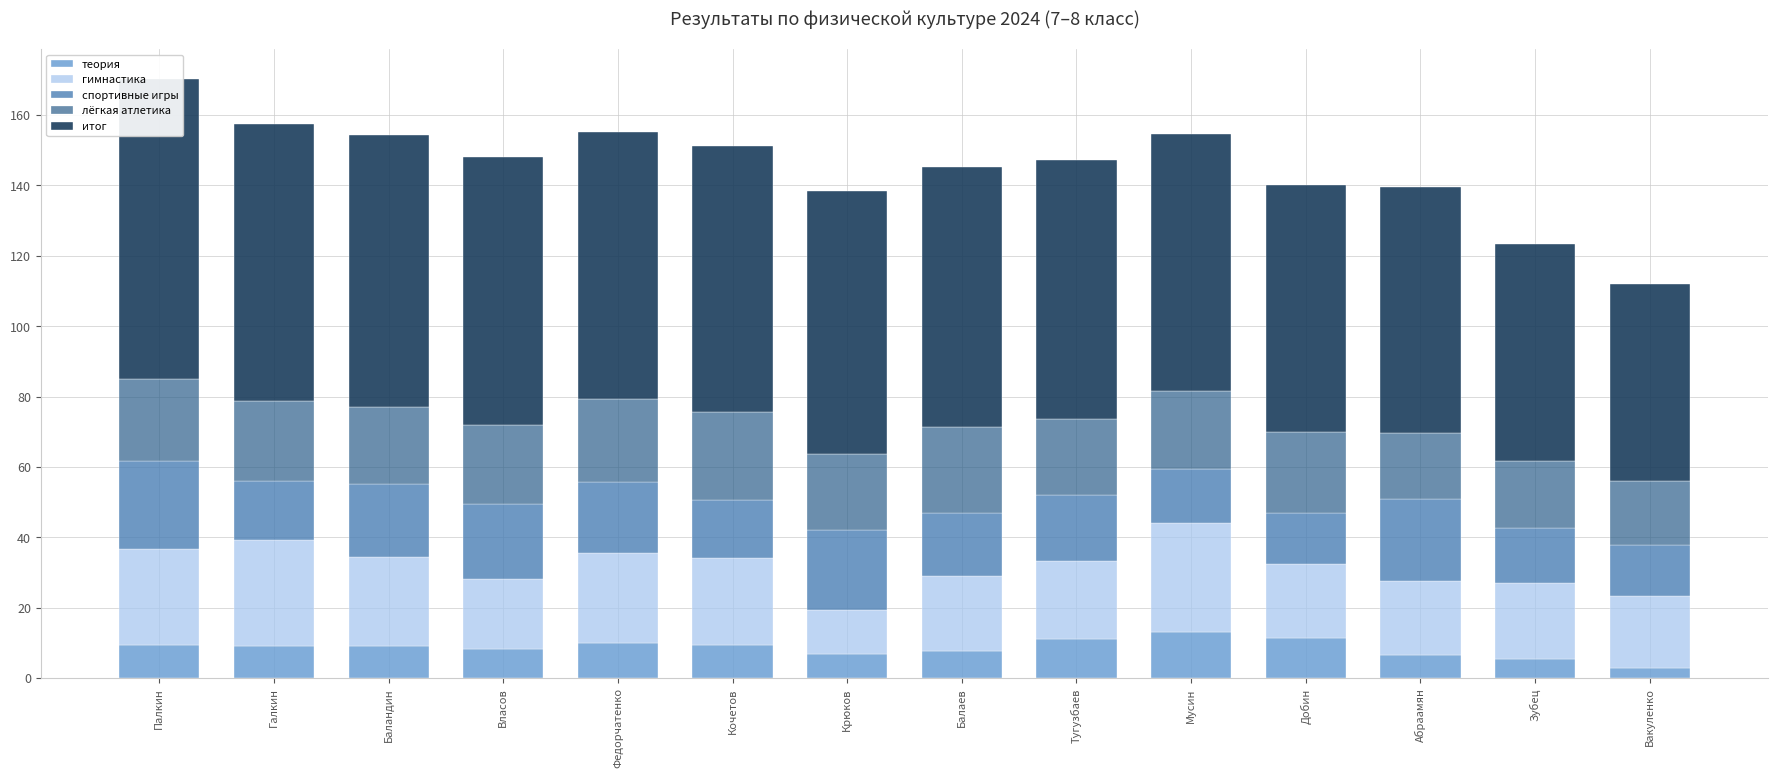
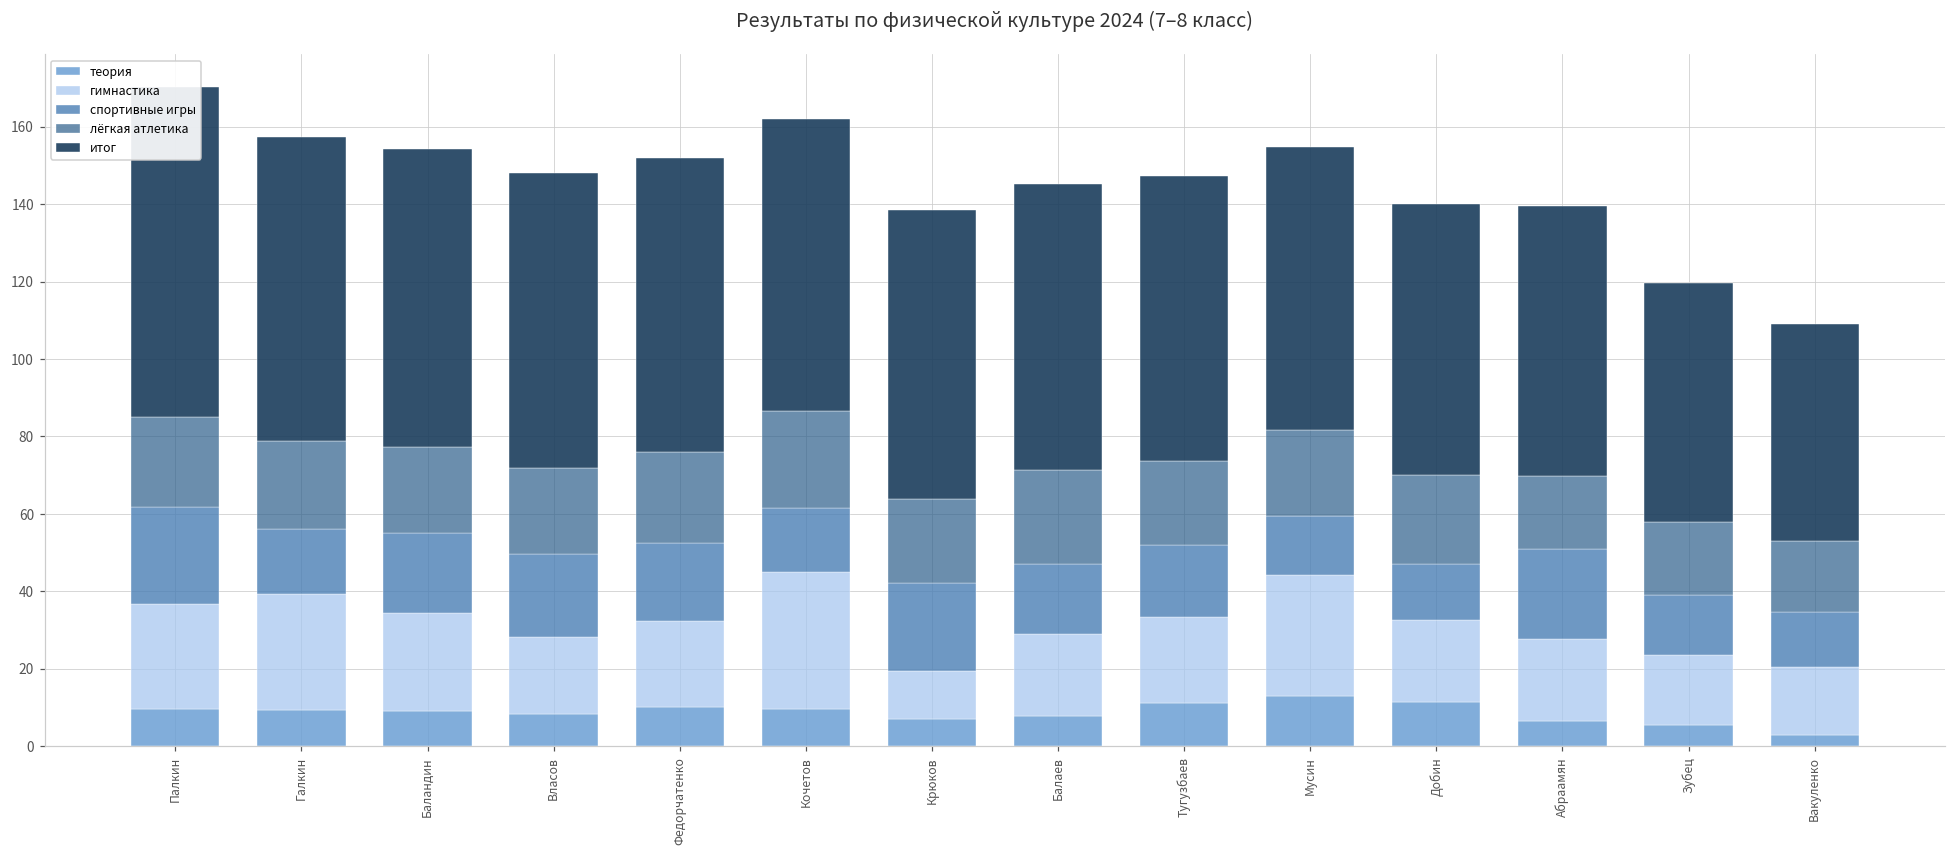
  {
    "гимнастика": {
      "Палкин": 27,
      "Галкин": 30,
      "Баландин": 25,
      "Власов": 20,
-     "Федорчатенко": 26,
-     "Кочетов": 25,
+     "Федорчатенко": 22,
+     "Кочетов": 36,
      "Крюков": 12,
      "Балаев": 21,
      "Тугузбаев": 22,
      "Мусин": 31,
      "Добин": 21,
      "Абраамян": 21,
-     "Зубец": 22,
-     "Вакуленко": 20
+     "Зубец": 18,
+     "Вакуленко": 17
    }
  }
